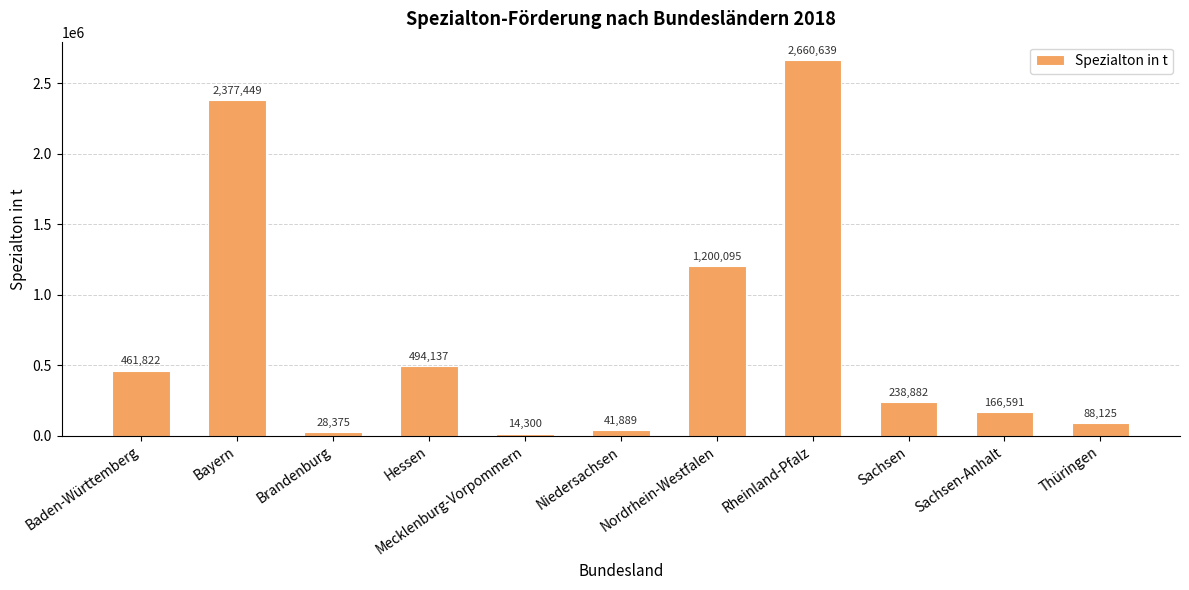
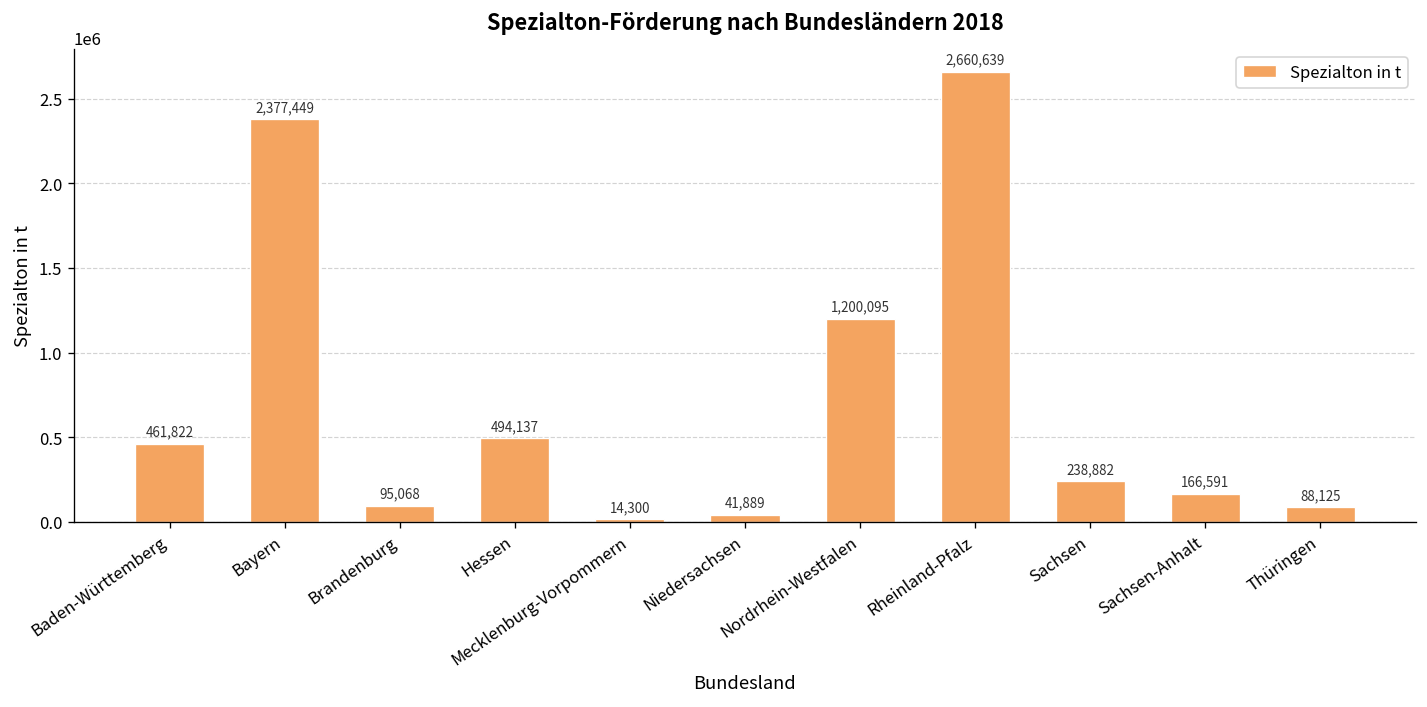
  {
    "Baden-Württemberg": "461,822",
    "Bayern": "2,377,449",
-   "Brandenburg": "28,375",
+   "Brandenburg": "95,068",
    "Hessen": "494,137",
    "Mecklenburg-Vorpommern": "14,300",
    "Niedersachsen": "41,889",
    "Nordrhein-Westfalen": "1,200,095",
    "Rheinland-Pfalz": "2,660,639",
    "Sachsen": "238,882",
    "Sachsen-Anhalt": "166,591",
    "Thüringen": "88,125"
  }
